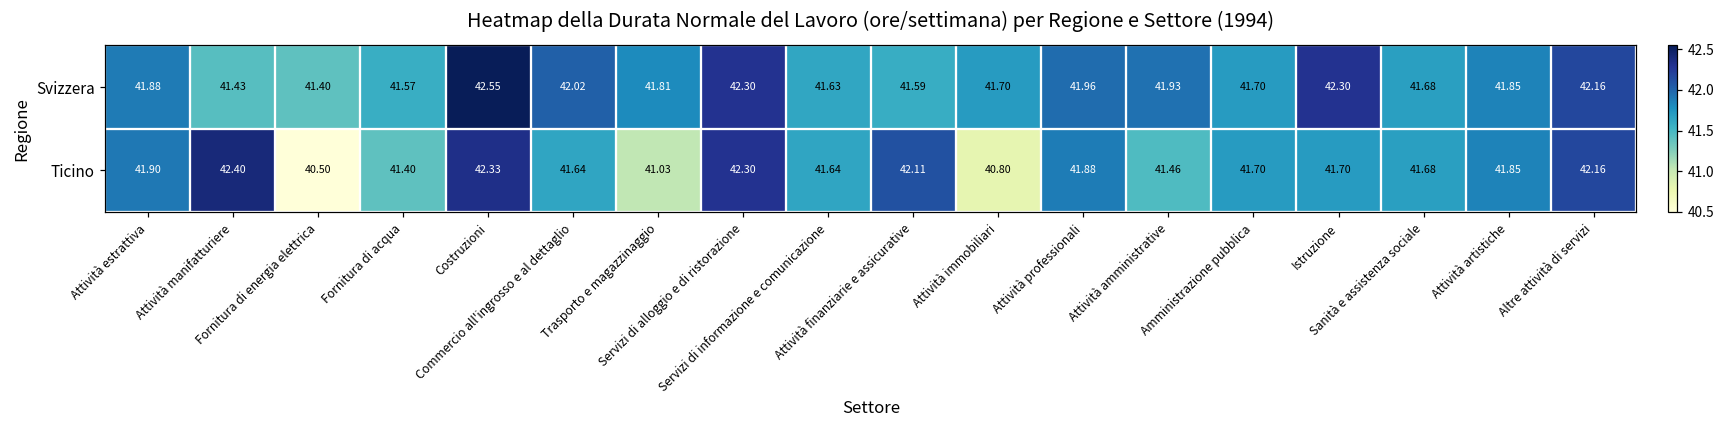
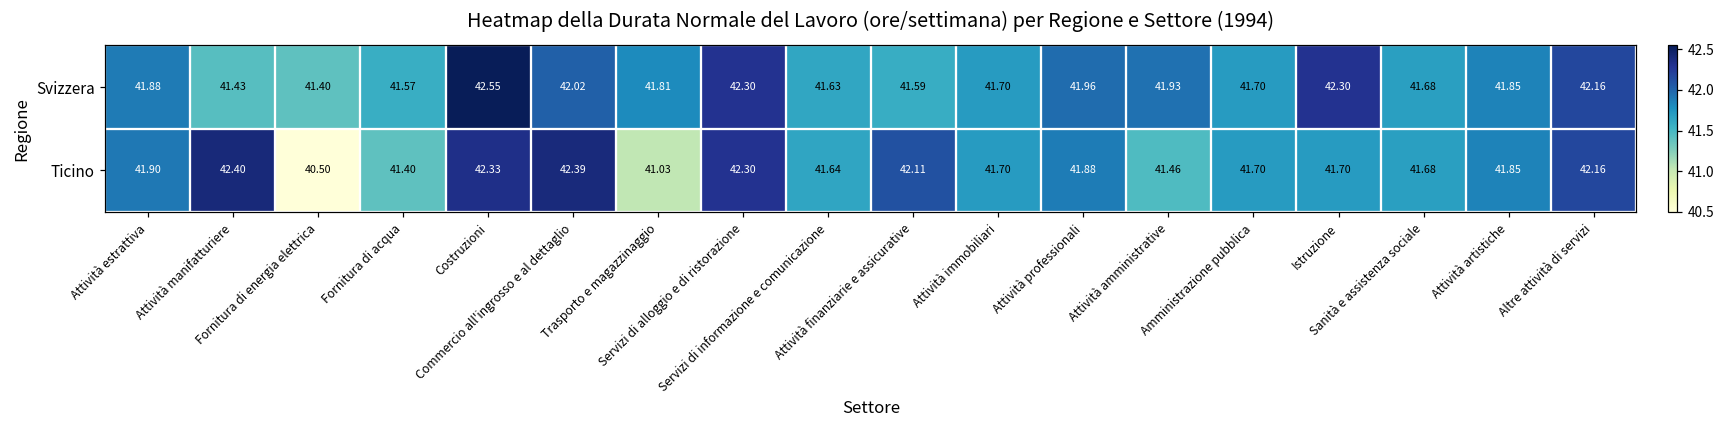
  {
    "Svizzera": {
      "Attività estrattiva": 41.88,
      "Attività manifatturiere": 41.43,
      "Fornitura di energia elettrica": 41.40,
      "Fornitura di acqua": 41.57,
      "Costruzioni": 42.55,
      "Commercio all'ingrosso e al dettaglio": 42.02,
      "Trasporto e magazzinaggio": 41.81,
      "Servizi di alloggio e di ristorazione": 42.30,
      "Servizi di informazione e comunicazione": 41.63,
      "Attività finanziarie e assicurative": 41.59,
      "Attività immobiliari": 41.70,
      "Attività professionali": 41.96,
      "Attività amministrative": 41.93,
      "Amministrazione pubblica": 41.70,
      "Istruzione": 42.30,
      "Sanità e assistenza sociale": 41.68,
      "Attività artistiche": 41.85,
      "Altre attività di servizi": 42.16
    },
    "Ticino": {
      "Attività estrattiva": 41.90,
      "Attività manifatturiere": 42.40,
      "Fornitura di energia elettrica": 40.50,
      "Fornitura di acqua": 41.40,
      "Costruzioni": 42.33,
-     "Commercio all'ingrosso e al dettaglio": 41.64,
+     "Commercio all'ingrosso e al dettaglio": 42.39,
      "Trasporto e magazzinaggio": 41.03,
      "Servizi di alloggio e di ristorazione": 42.30,
      "Servizi di informazione e comunicazione": 41.64,
      "Attività finanziarie e assicurative": 42.11,
-     "Attività immobiliari": 40.80,
+     "Attività immobiliari": 41.70,
      "Attività professionali": 41.88,
      "Attività amministrative": 41.46,
      "Amministrazione pubblica": 41.70,
      "Istruzione": 41.70,
      "Sanità e assistenza sociale": 41.68,
      "Attività artistiche": 41.85,
      "Altre attività di servizi": 42.16
    }
  }
